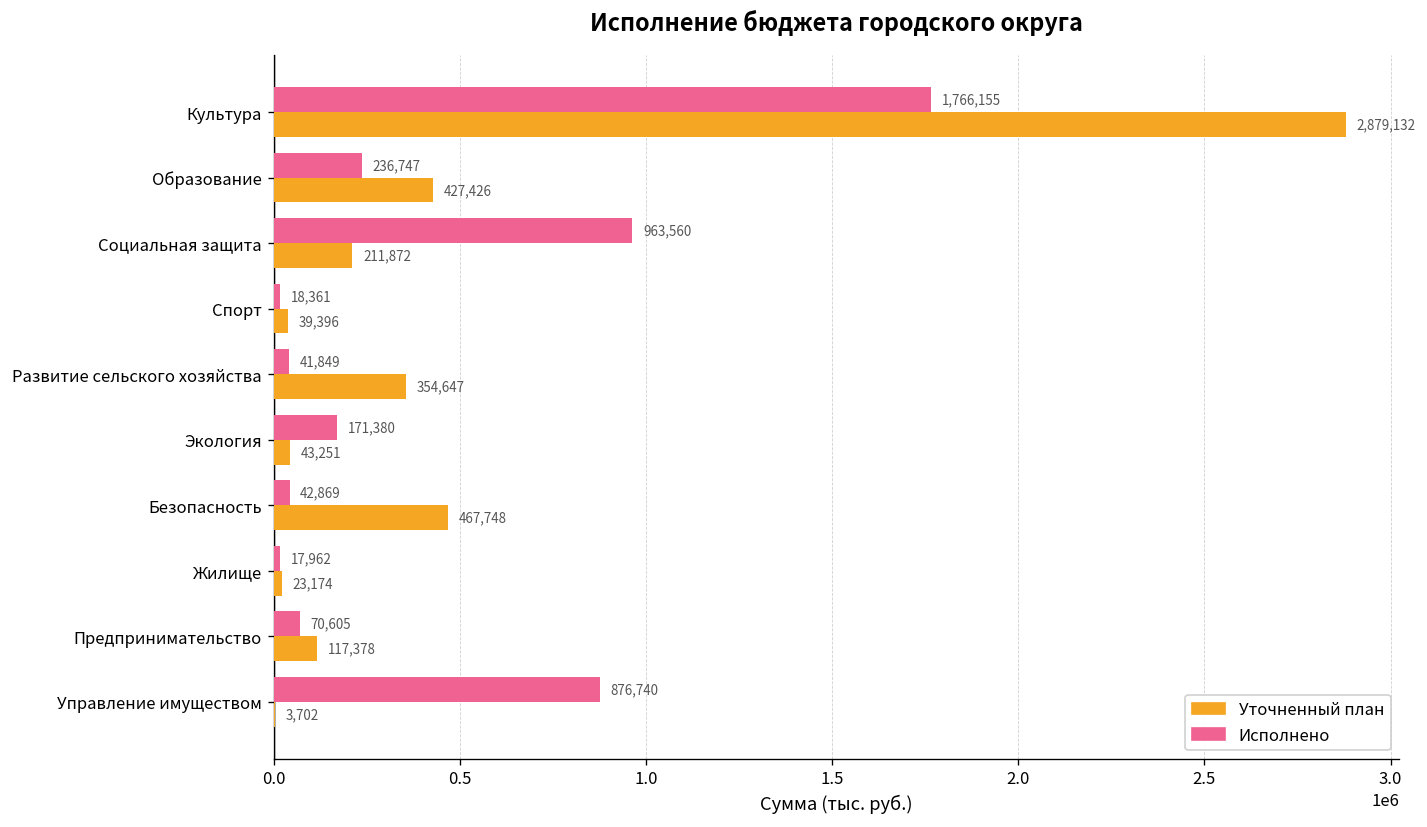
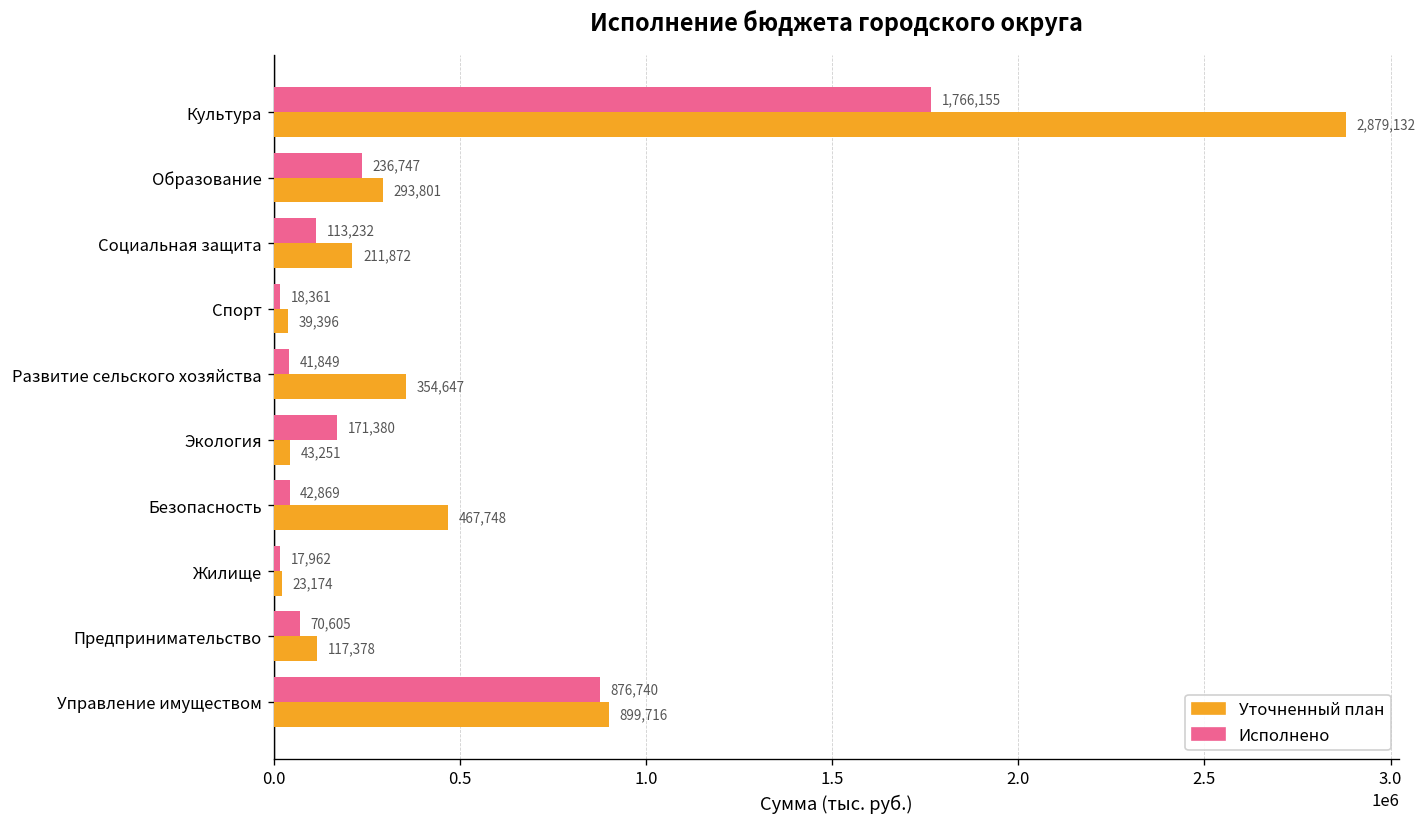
  {
    "Уточненный план": {
      "Культура": "2,879,132",
-     "Образование": "427,426",
+     "Образование": "293,801",
      "Социальная защита": "211,872",
      "Спорт": "39,396",
      "Развитие сельского хозяйства": "354,647",
      "Экология": "43,251",
      "Безопасность": "467,748",
      "Жилище": "23,174",
      "Предпринимательство": "117,378",
-     "Управление имуществом": "3,702"
+     "Управление имуществом": "899,716"
    },
    "Исполнено": {
      "Культура": "1,766,155",
      "Образование": "236,747",
-     "Социальная защита": "963,560",
+     "Социальная защита": "113,232",
      "Спорт": "18,361",
      "Развитие сельского хозяйства": "41,849",
      "Экология": "171,380",
      "Безопасность": "42,869",
      "Жилище": "17,962",
      "Предпринимательство": "70,605",
      "Управление имуществом": "876,740"
    }
  }
